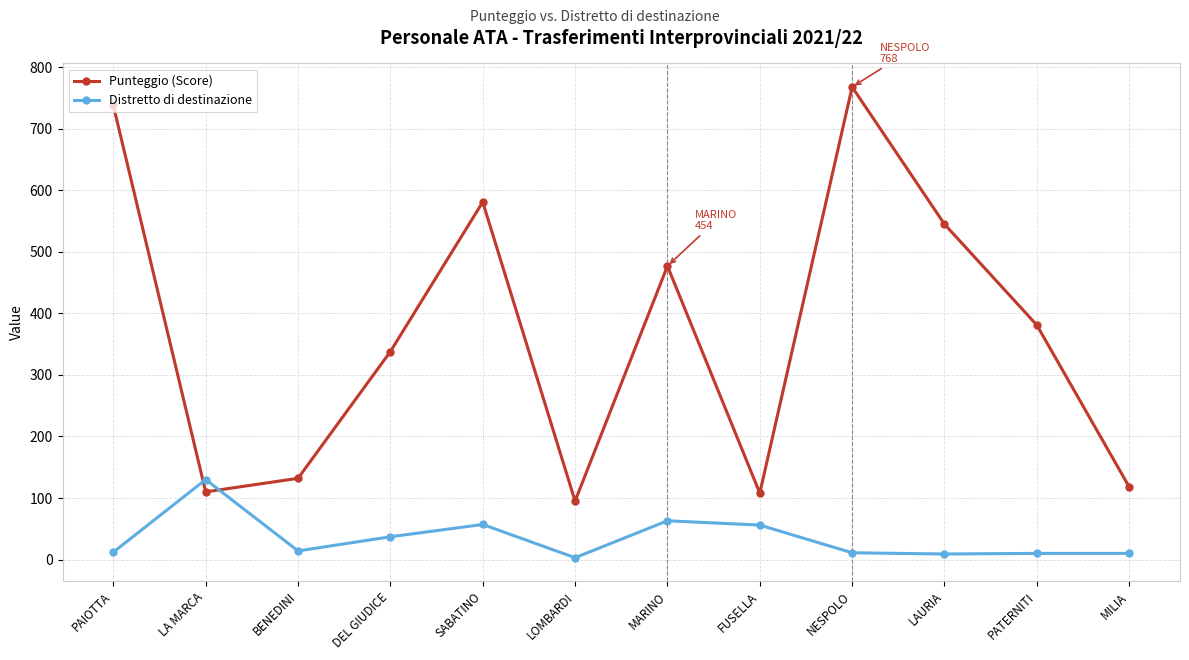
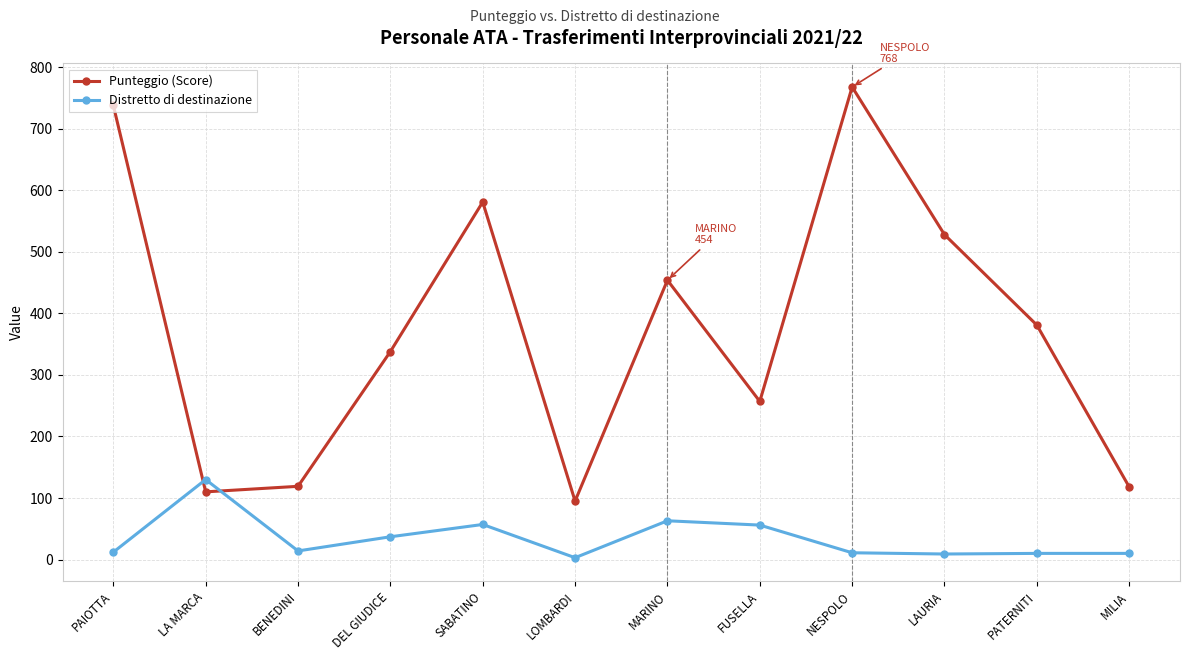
  {
    "Punteggio (Score)": {
      "LA MARCA": 110,
-     "BENEDINI": 130,
+     "BENEDINI": 120,
      "DEL GIUDICE": 340,
      "SABATINO": 580,
      "LOMBARDI": 100,
-     "MARINO": 480,
-     "FUSELLA": 110,
-     "LAURIA": 550,
+     "MARINO": 450,
+     "FUSELLA": 260,
+     "LAURIA": 530,
      "PATERNITI": 380,
      "MILIA": 120
    },
    "Distretto di destinazione": {
      "PAIOTTA": 10,
      "LA MARCA": 130,
      "BENEDINI": 10,
      "DEL GIUDICE": 40,
      "SABATINO": 60,
      "LOMBARDI": 0,
      "MARINO": 60,
      "FUSELLA": 60,
      "NESPOLO": 10,
      "LAURIA": 10,
      "PATERNITI": 10,
      "MILIA": 10
    }
  }
